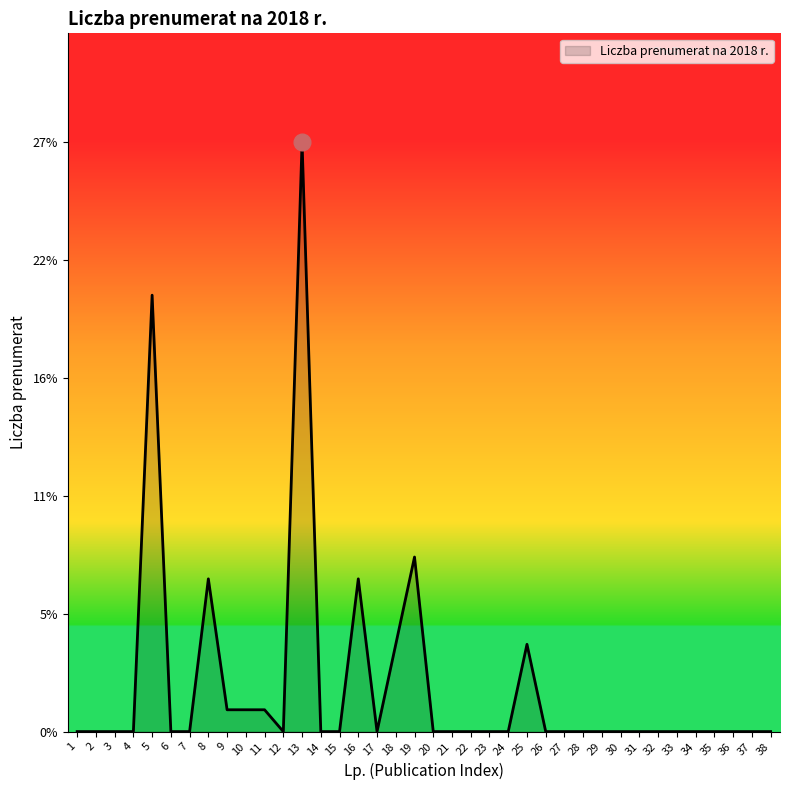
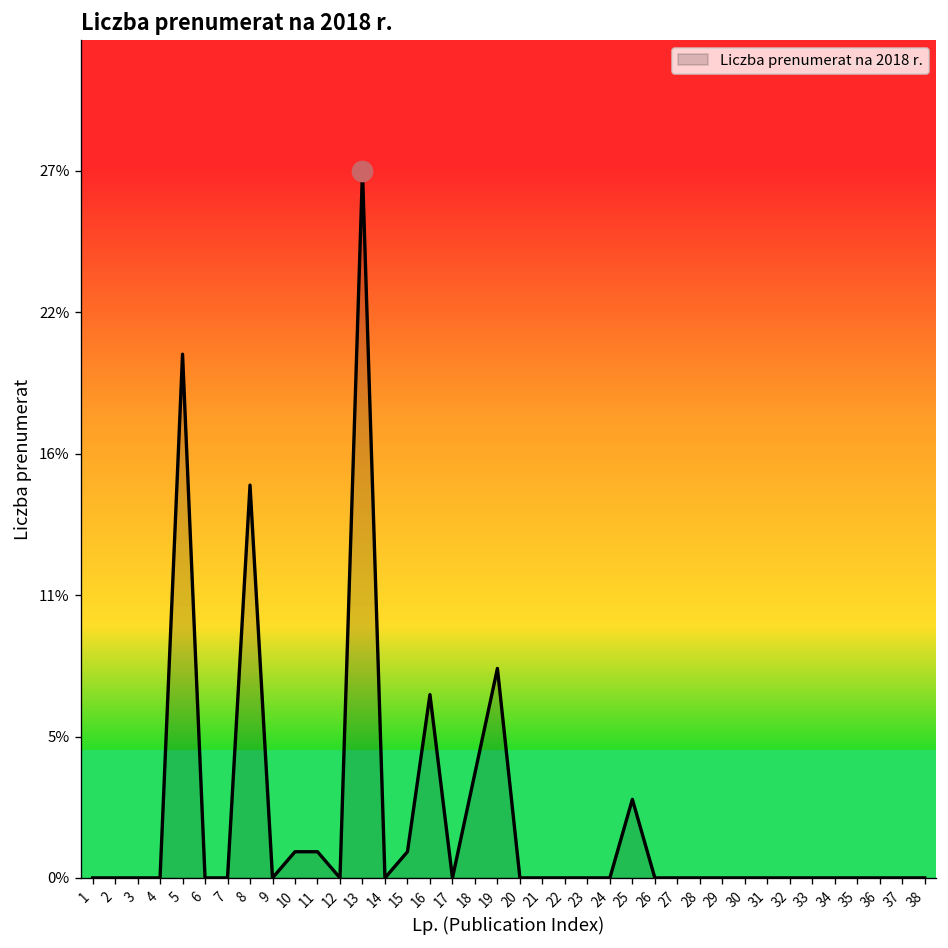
  {
    "Liczba prenumerat na 2018 r.": {
      "1": "0%",
      "2": "0%",
      "3": "0%",
      "4": "0%",
      "5": "20%",
      "6": "0%",
      "7": "0%",
-     "8": "7%",
-     "9": "1%",
+     "8": "15%",
+     "9": "0%",
      "10": "1%",
      "11": "1%",
      "12": "0%",
      "14": "0%",
-     "15": "0%",
+     "15": "1%",
      "16": "7%",
      "17": "0%",
      "18": "4%",
      "19": "8%",
      "20": "0%",
      "21": "0%",
      "22": "0%",
      "23": "0%",
      "24": "0%",
-     "25": "4%",
+     "25": "3%",
      "26": "0%",
      "27": "0%",
      "28": "0%",
      "29": "0%",
      "30": "0%",
      "31": "0%",
      "32": "0%",
      "33": "0%",
      "34": "0%",
      "35": "0%",
      "36": "0%",
      "37": "0%",
      "38": "0%"
    }
  }
